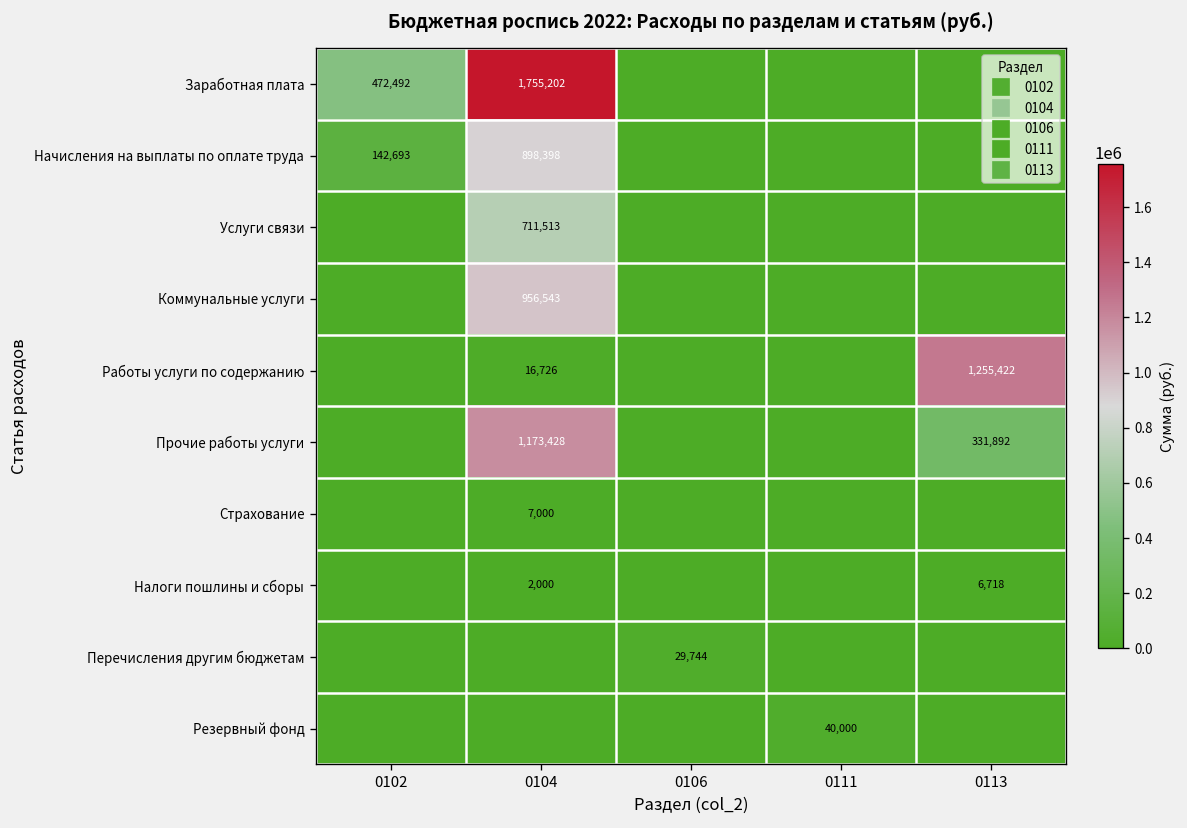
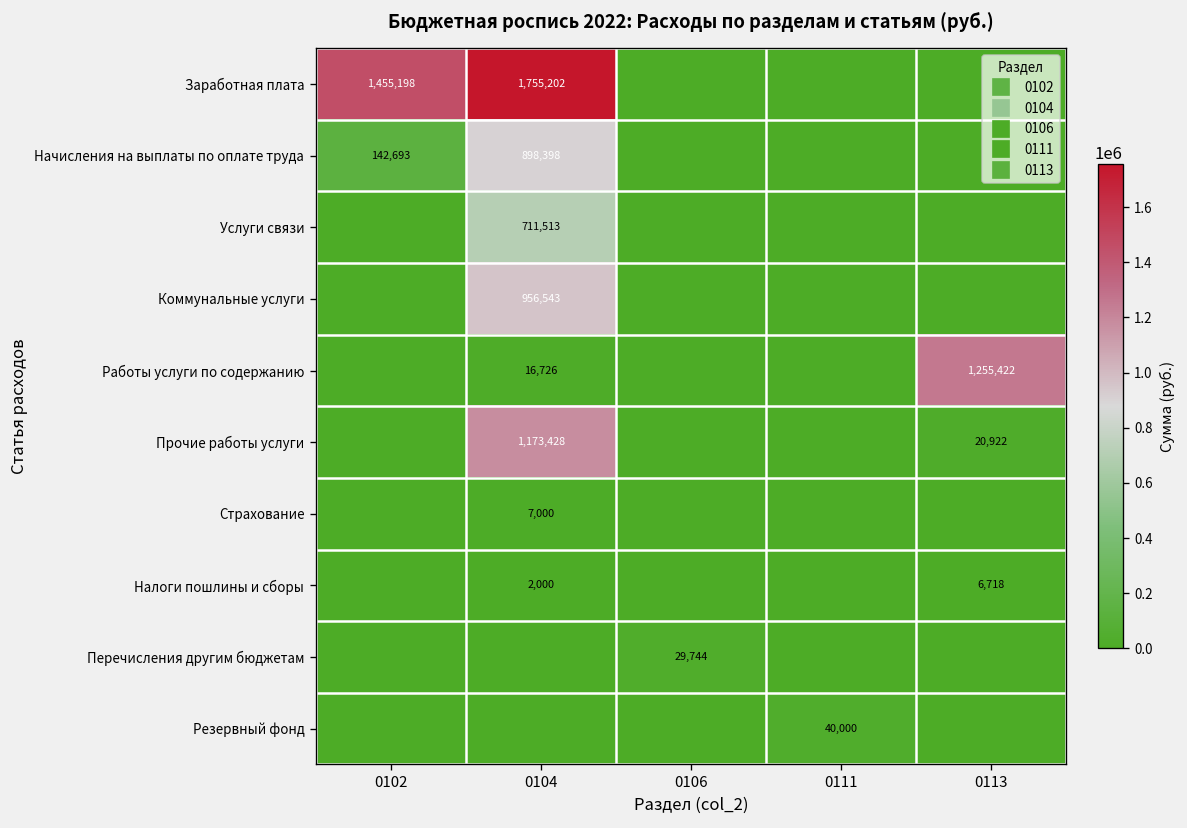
  {
    "Заработная плата": {
-     "0102": "472,492",
+     "0102": "1,455,198",
      "0104": "1,755,202"
    },
    "Начисления на выплаты по оплате труда": {
      "0102": "142,693"
    },
    "Услуги связи": {
      "0104": "711,513"
    },
    "Коммунальные услуги": {
      "0104": "956,543"
    },
    "Работы услуги по содержанию": {
      "0104": "16,726",
      "0113": "1,255,422"
    },
    "Прочие работы услуги": {
      "0104": "1,173,428",
-     "0113": "331,892"
+     "0113": "20,922"
    },
    "Страхование": {
      "0104": "7,000"
    },
    "Налоги пошлины и сборы": {
      "0104": "2,000",
      "0113": "6,718"
    },
    "Перечисления другим бюджетам": {
      "0106": "29,744"
    },
    "Резервный фонд": {
      "0111": "40,000"
    }
  }
